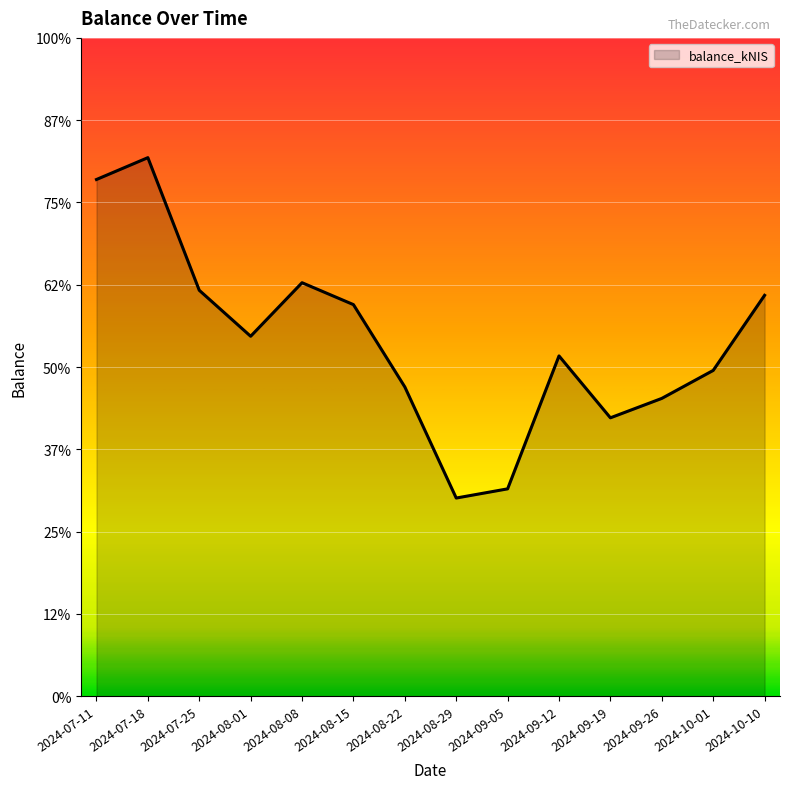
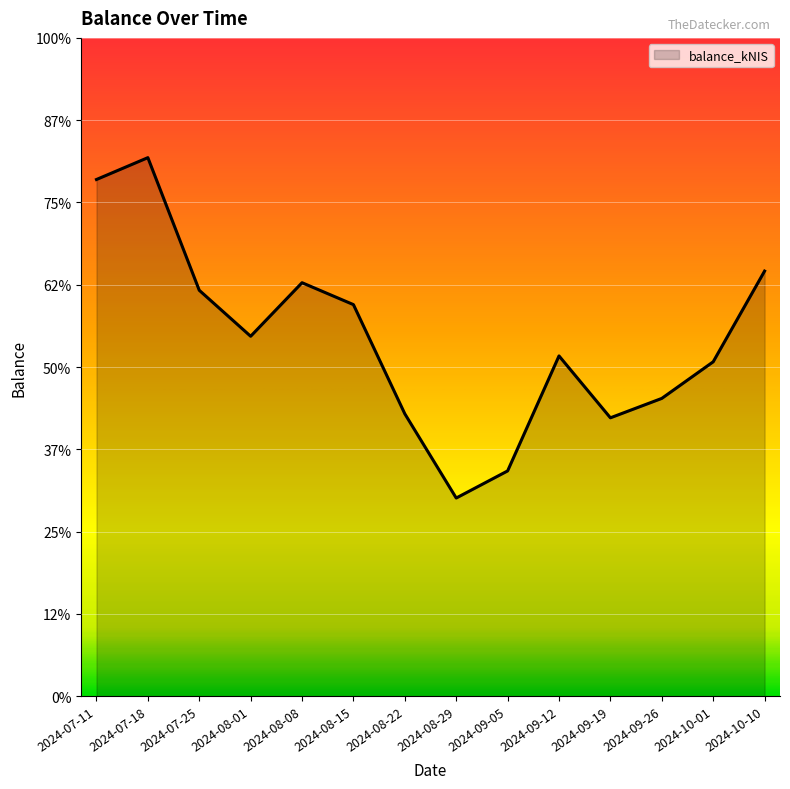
  {
    "2024-07-11": "78%",
    "2024-07-18": "82%",
    "2024-07-25": "62%",
    "2024-08-01": "55%",
    "2024-08-08": "63%",
    "2024-08-15": "59%",
-   "2024-08-22": "47%",
+   "2024-08-22": "43%",
    "2024-08-29": "30%",
-   "2024-09-05": "31%",
+   "2024-09-05": "34%",
    "2024-09-12": "52%",
    "2024-09-19": "42%",
    "2024-09-26": "45%",
-   "2024-10-01": "49%",
-   "2024-10-10": "61%"
+   "2024-10-01": "51%",
+   "2024-10-10": "65%"
  }
